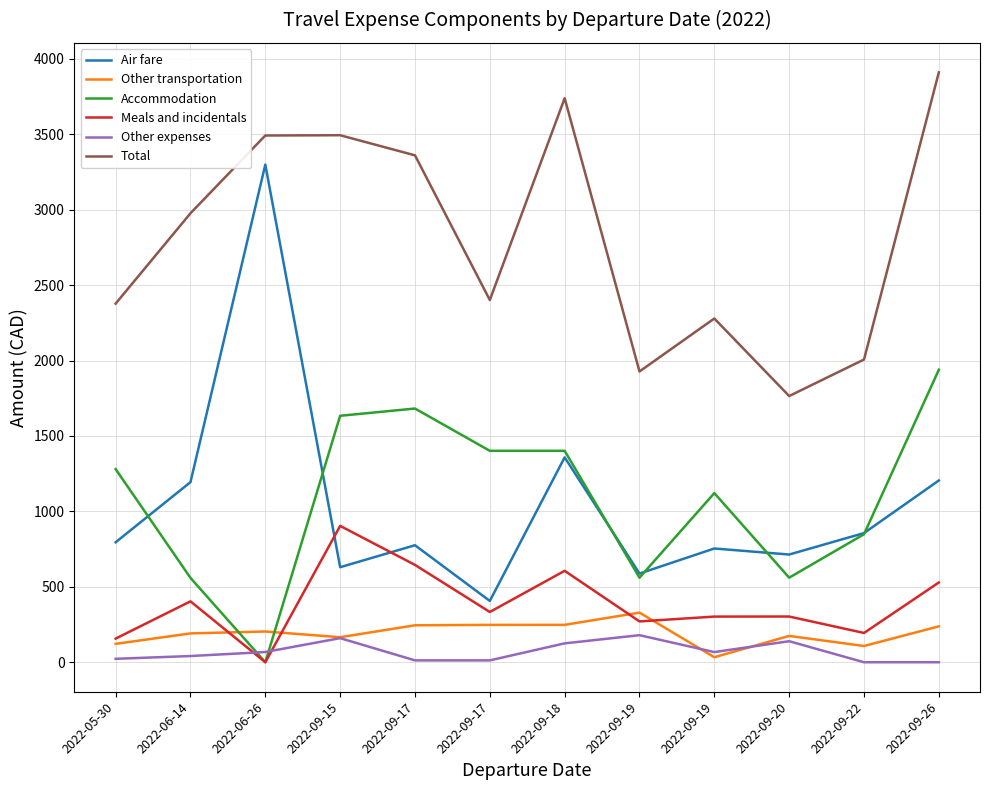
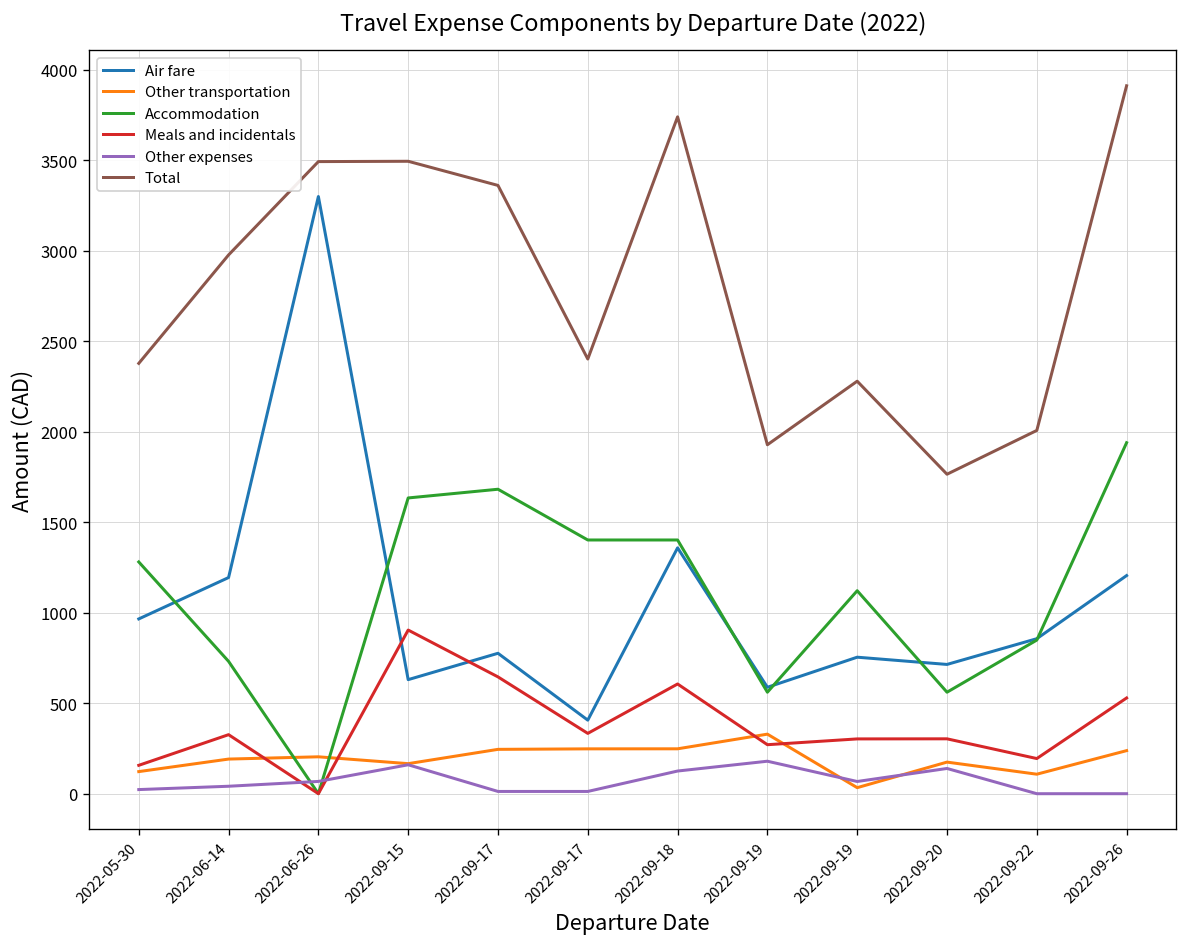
  {
    "Air fare": {
-     "2022-05-30": 800,
+     "2022-05-30": 970,
      "2022-06-14": 1190,
      "2022-06-26": 3300,
      "2022-09-15": 630,
      "2022-09-18": 1360,
      "2022-09-20": 710,
      "2022-09-26": 1210
    },
    "Other transportation": {
      "2022-05-30": 120,
      "2022-06-14": 190,
      "2022-06-26": 200,
      "2022-09-18": 250,
      "2022-09-20": 170,
      "2022-09-22": 110,
      "2022-09-26": 240
    },
    "Accommodation": {
      "2022-05-30": 1280,
-     "2022-06-14": 560,
+     "2022-06-14": 730,
      "2022-09-15": 1630,
      "2022-09-18": 1400,
      "2022-09-20": 560,
      "2022-09-26": 1940
    },
    "Meals and incidentals": {
      "2022-05-30": 160,
-     "2022-06-14": 400,
+     "2022-06-14": 330,
      "2022-09-15": 900,
      "2022-09-18": 610,
      "2022-09-20": 300,
      "2022-09-22": 190,
      "2022-09-26": 530
    },
    "Other expenses": {
      "2022-05-30": 20,
      "2022-06-14": 40,
      "2022-06-26": 70,
      "2022-09-18": 130,
      "2022-09-20": 140,
      "2022-09-22": 0,
      "2022-09-26": 0
    },
    "Total": {
      "2022-05-30": 2380,
      "2022-06-14": 2980,
      "2022-06-26": 3490,
      "2022-09-15": 3490,
      "2022-09-18": 3740,
      "2022-09-20": 1770,
      "2022-09-22": 2010,
      "2022-09-26": 3910
    }
  }
